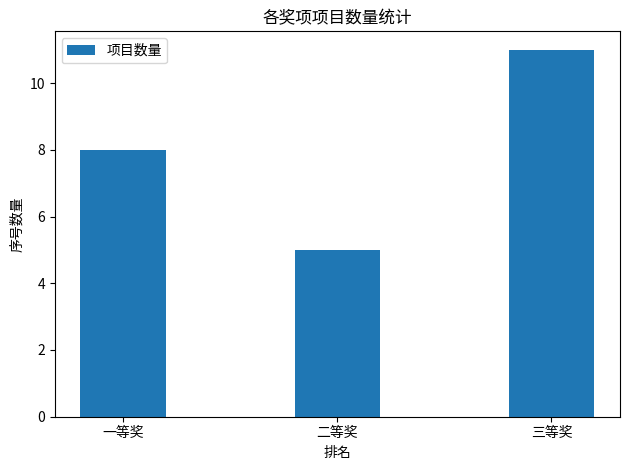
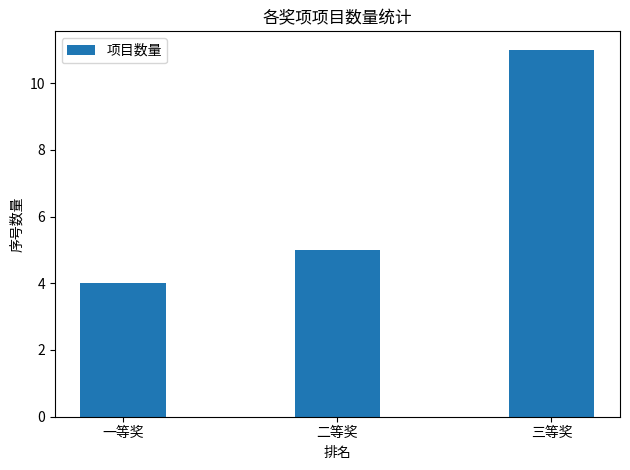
  {
-   "一等奖": 8,
+   "一等奖": 4,
    "二等奖": 5,
    "三等奖": 11
  }
